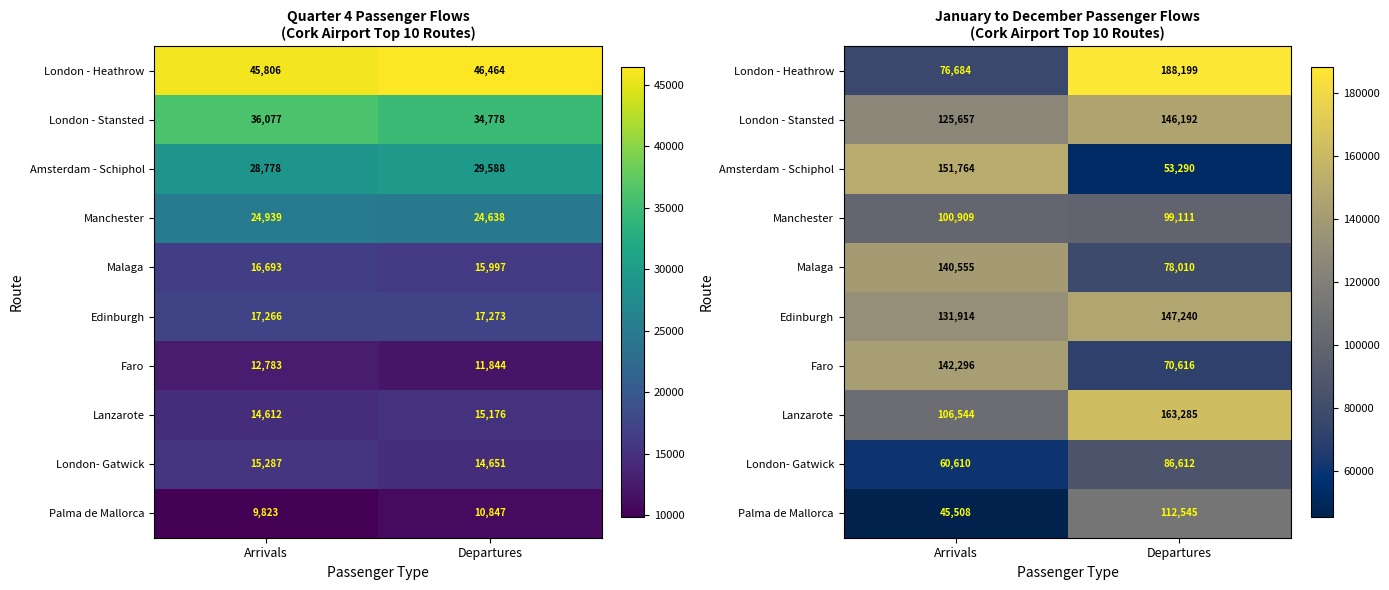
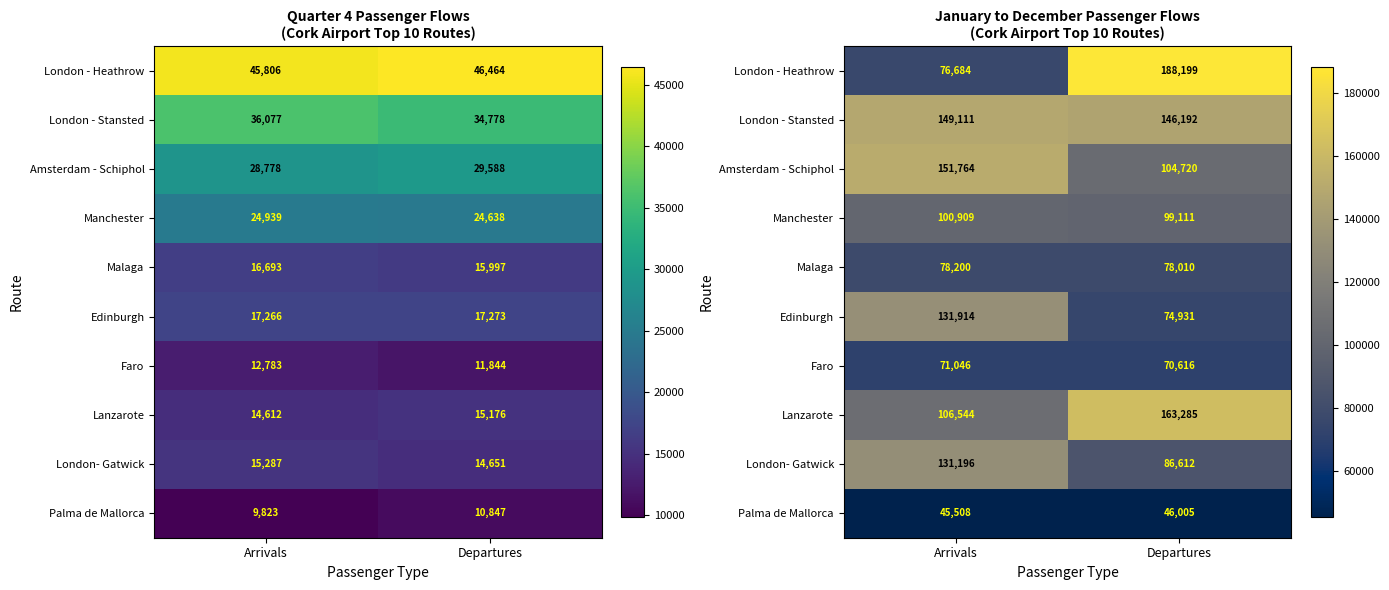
  {
    "Quarter 4 Passenger Flows (Cork Airport Top 10 Routes)": {
      "London - Heathrow": {
        "Arrivals": "45,806",
        "Departures": "46,464"
      },
      "London - Stansted": {
        "Arrivals": "36,077",
        "Departures": "34,778"
      },
      "Amsterdam - Schiphol": {
        "Arrivals": "28,778",
        "Departures": "29,588"
      },
      "Manchester": {
        "Arrivals": "24,939",
        "Departures": "24,638"
      },
      "Malaga": {
        "Arrivals": "16,693",
        "Departures": "15,997"
      },
      "Edinburgh": {
        "Arrivals": "17,266",
        "Departures": "17,273"
      },
      "Faro": {
        "Arrivals": "12,783",
        "Departures": "11,844"
      },
      "Lanzarote": {
        "Arrivals": "14,612",
        "Departures": "15,176"
      },
      "London- Gatwick": {
        "Arrivals": "15,287",
        "Departures": "14,651"
      },
      "Palma de Mallorca": {
        "Arrivals": "9,823",
        "Departures": "10,847"
      }
    },
    "January to December Passenger Flows (Cork Airport Top 10 Routes)": {
      "London - Heathrow": {
        "Arrivals": "76,684",
        "Departures": "188,199"
      },
      "London - Stansted": {
-       "Arrivals": "125,657",
+       "Arrivals": "149,111",
        "Departures": "146,192"
      },
      "Amsterdam - Schiphol": {
        "Arrivals": "151,764",
-       "Departures": "53,290"
+       "Departures": "104,720"
      },
      "Manchester": {
        "Arrivals": "100,909",
        "Departures": "99,111"
      },
      "Malaga": {
-       "Arrivals": "140,555",
+       "Arrivals": "78,200",
        "Departures": "78,010"
      },
      "Edinburgh": {
        "Arrivals": "131,914",
-       "Departures": "147,240"
+       "Departures": "74,931"
      },
      "Faro": {
-       "Arrivals": "142,296",
+       "Arrivals": "71,046",
        "Departures": "70,616"
      },
      "Lanzarote": {
        "Arrivals": "106,544",
        "Departures": "163,285"
      },
      "London- Gatwick": {
-       "Arrivals": "60,610",
+       "Arrivals": "131,196",
        "Departures": "86,612"
      },
      "Palma de Mallorca": {
        "Arrivals": "45,508",
-       "Departures": "112,545"
+       "Departures": "46,005"
      }
    }
  }
